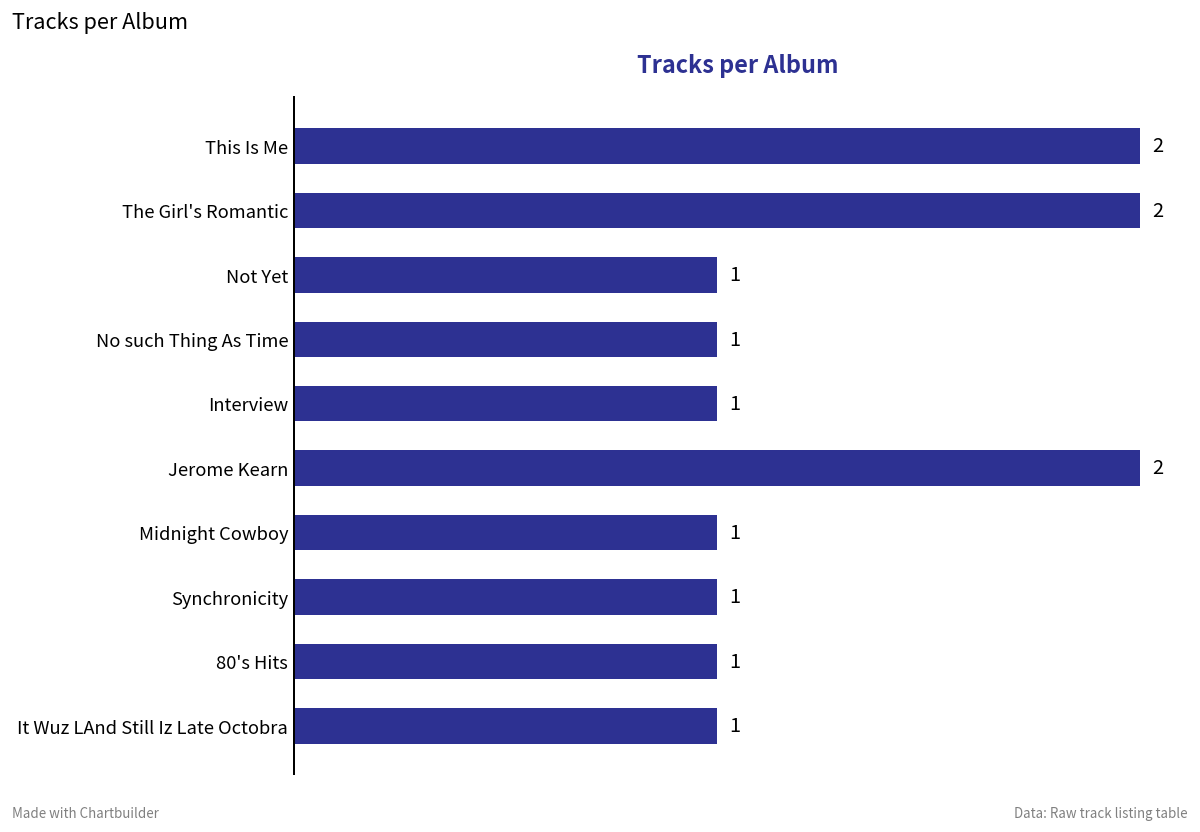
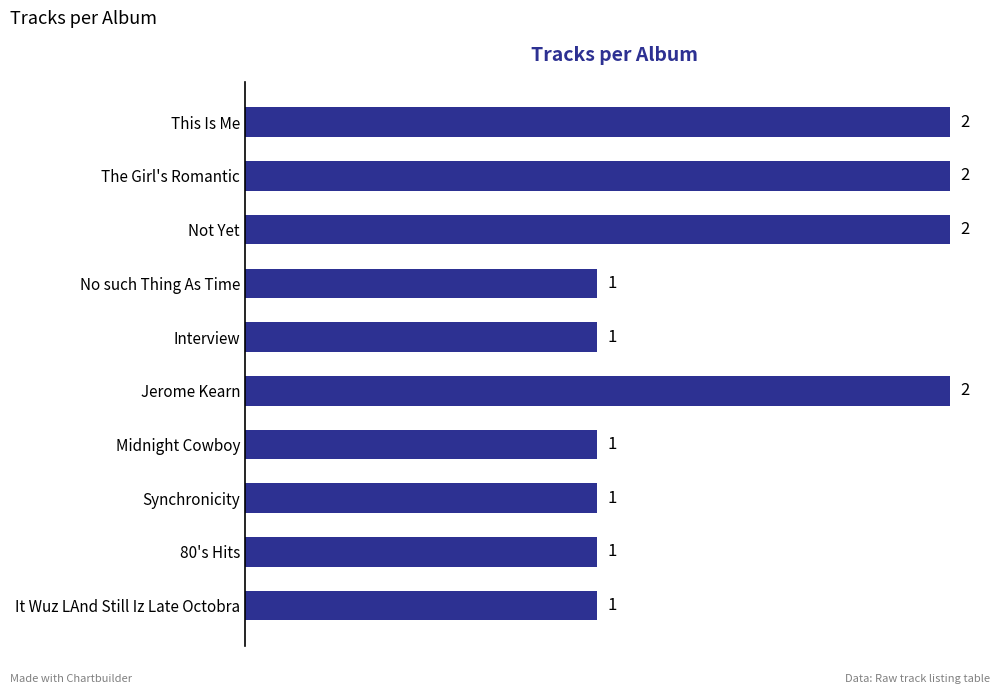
  {
    "This Is Me": 2,
    "The Girl's Romantic": 2,
-   "Not Yet": 1,
+   "Not Yet": 2,
    "No such Thing As Time": 1,
    "Interview": 1,
    "Jerome Kearn": 2,
    "Midnight Cowboy": 1,
    "Synchronicity": 1,
    "80's Hits": 1,
    "It Wuz LAnd Still Iz Late Octobra": 1
  }
